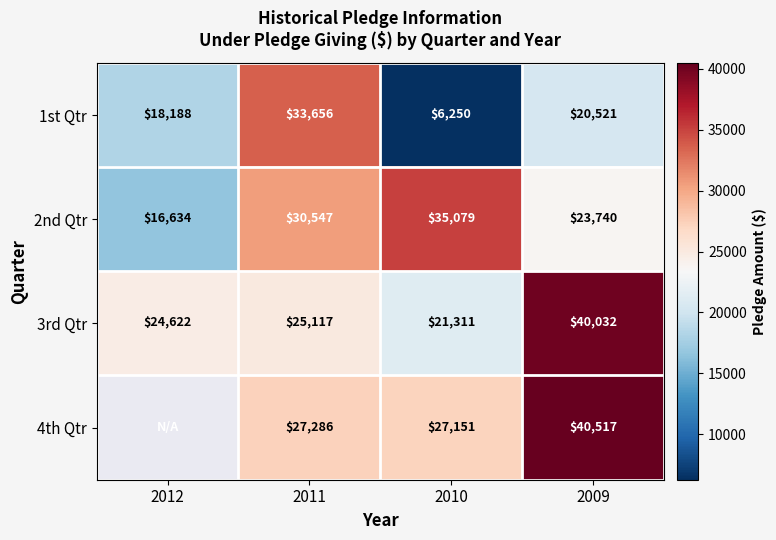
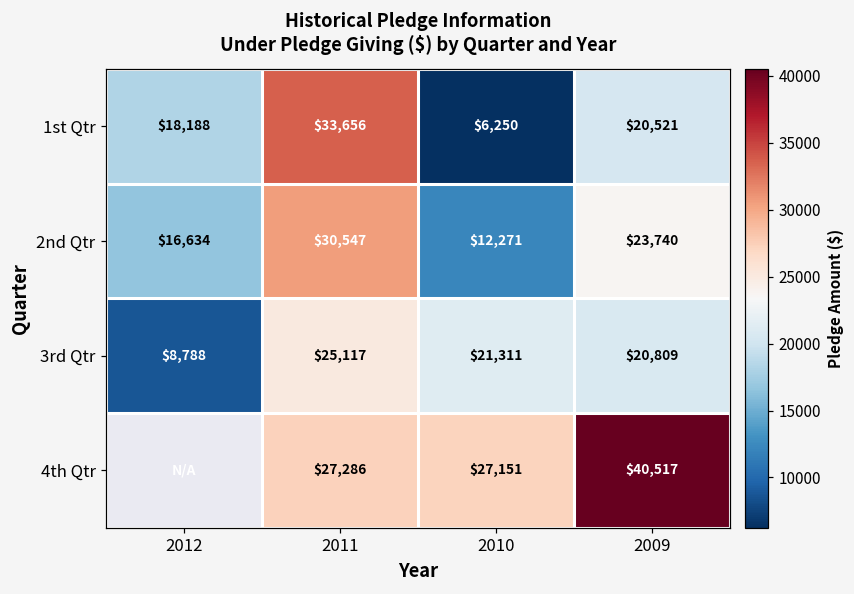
  {
    "1st Qtr": {
      "2012": "$18,188",
      "2011": "$33,656",
      "2010": "$6,250",
      "2009": "$20,521"
    },
    "2nd Qtr": {
      "2012": "$16,634",
      "2011": "$30,547",
-     "2010": "$35,079",
+     "2010": "$12,271",
      "2009": "$23,740"
    },
    "3rd Qtr": {
-     "2012": "$24,622",
+     "2012": "$8,788",
      "2011": "$25,117",
      "2010": "$21,311",
-     "2009": "$40,032"
+     "2009": "$20,809"
    },
    "4th Qtr": {
      "2011": "$27,286",
      "2010": "$27,151",
      "2009": "$40,517"
    }
  }
